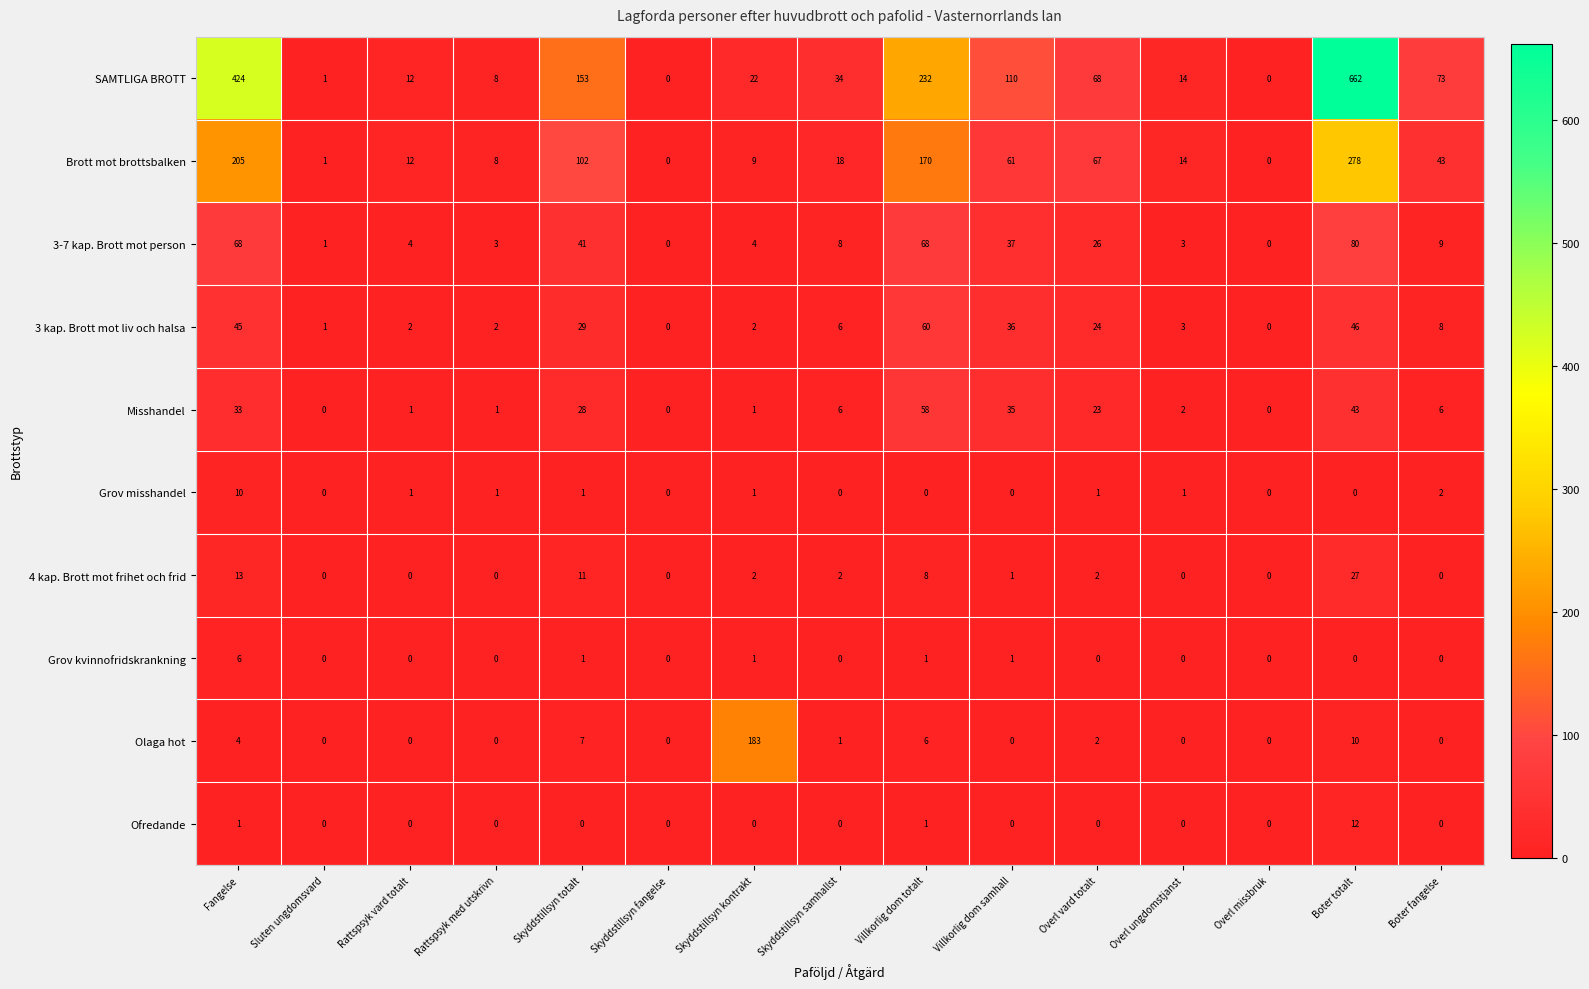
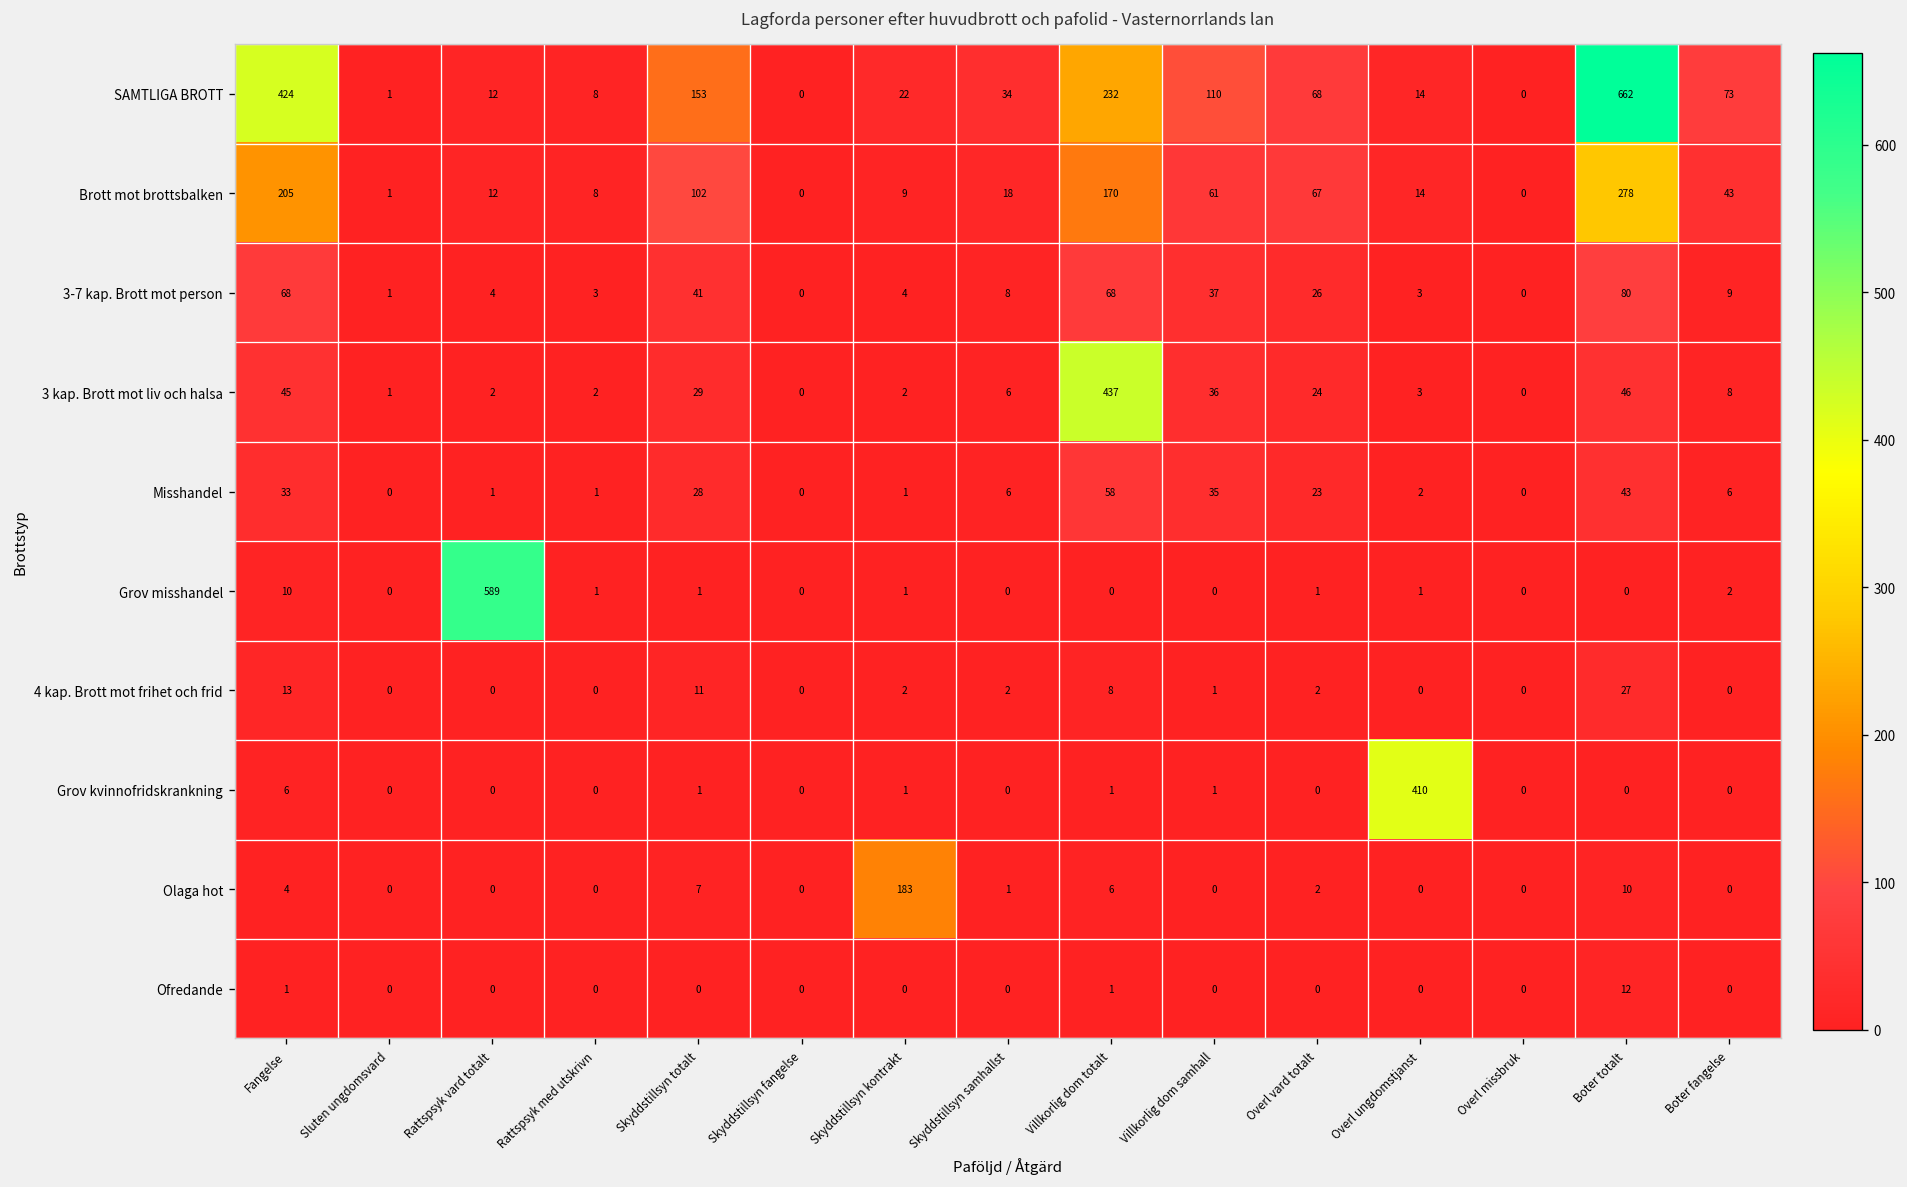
  {
    "SAMTLIGA BROTT": {
      "Fangelse": 424,
      "Sluten ungdomsvard": 1,
      "Rattspsyk vard totalt": 12,
      "Rattspsyk med utskrivn": 8,
      "Skyddstillsyn totalt": 153,
      "Skyddstillsyn fangelse": 0,
      "Skyddstillsyn kontrakt": 22,
      "Skyddstillsyn samhallst": 34,
      "Villkorlig dom totalt": 232,
      "Villkorlig dom samhall": 110,
      "Overl vard totalt": 68,
      "Overl ungdomstjanst": 14,
      "Overl missbruk": 0,
      "Boter totalt": 662,
      "Boter fangelse": 73
    },
    "Brott mot brottsbalken": {
      "Fangelse": 205,
      "Sluten ungdomsvard": 1,
      "Rattspsyk vard totalt": 12,
      "Rattspsyk med utskrivn": 8,
      "Skyddstillsyn totalt": 102,
      "Skyddstillsyn fangelse": 0,
      "Skyddstillsyn kontrakt": 9,
      "Skyddstillsyn samhallst": 18,
      "Villkorlig dom totalt": 170,
      "Villkorlig dom samhall": 61,
      "Overl vard totalt": 67,
      "Overl ungdomstjanst": 14,
      "Overl missbruk": 0,
      "Boter totalt": 278,
      "Boter fangelse": 43
    },
    "3-7 kap. Brott mot person": {
      "Fangelse": 68,
      "Sluten ungdomsvard": 1,
      "Rattspsyk vard totalt": 4,
      "Rattspsyk med utskrivn": 3,
      "Skyddstillsyn totalt": 41,
      "Skyddstillsyn fangelse": 0,
      "Skyddstillsyn kontrakt": 4,
      "Skyddstillsyn samhallst": 8,
      "Villkorlig dom totalt": 68,
      "Villkorlig dom samhall": 37,
      "Overl vard totalt": 26,
      "Overl ungdomstjanst": 3,
      "Overl missbruk": 0,
      "Boter totalt": 80,
      "Boter fangelse": 9
    },
    "3 kap. Brott mot liv och halsa": {
      "Fangelse": 45,
      "Sluten ungdomsvard": 1,
      "Rattspsyk vard totalt": 2,
      "Rattspsyk med utskrivn": 2,
      "Skyddstillsyn totalt": 29,
      "Skyddstillsyn fangelse": 0,
      "Skyddstillsyn kontrakt": 2,
      "Skyddstillsyn samhallst": 6,
-     "Villkorlig dom totalt": 60,
+     "Villkorlig dom totalt": 437,
      "Villkorlig dom samhall": 36,
      "Overl vard totalt": 24,
      "Overl ungdomstjanst": 3,
      "Overl missbruk": 0,
      "Boter totalt": 46,
      "Boter fangelse": 8
    },
    "Misshandel": {
      "Fangelse": 33,
      "Sluten ungdomsvard": 0,
      "Rattspsyk vard totalt": 1,
      "Rattspsyk med utskrivn": 1,
      "Skyddstillsyn totalt": 28,
      "Skyddstillsyn fangelse": 0,
      "Skyddstillsyn kontrakt": 1,
      "Skyddstillsyn samhallst": 6,
      "Villkorlig dom totalt": 58,
      "Villkorlig dom samhall": 35,
      "Overl vard totalt": 23,
      "Overl ungdomstjanst": 2,
      "Overl missbruk": 0,
      "Boter totalt": 43,
      "Boter fangelse": 6
    },
    "Grov misshandel": {
      "Fangelse": 10,
      "Sluten ungdomsvard": 0,
-     "Rattspsyk vard totalt": 1,
+     "Rattspsyk vard totalt": 589,
      "Rattspsyk med utskrivn": 1,
      "Skyddstillsyn totalt": 1,
      "Skyddstillsyn fangelse": 0,
      "Skyddstillsyn kontrakt": 1,
      "Skyddstillsyn samhallst": 0,
      "Villkorlig dom totalt": 0,
      "Villkorlig dom samhall": 0,
      "Overl vard totalt": 1,
      "Overl ungdomstjanst": 1,
      "Overl missbruk": 0,
      "Boter totalt": 0,
      "Boter fangelse": 2
    },
    "4 kap. Brott mot frihet och frid": {
      "Fangelse": 13,
      "Sluten ungdomsvard": 0,
      "Rattspsyk vard totalt": 0,
      "Rattspsyk med utskrivn": 0,
      "Skyddstillsyn totalt": 11,
      "Skyddstillsyn fangelse": 0,
      "Skyddstillsyn kontrakt": 2,
      "Skyddstillsyn samhallst": 2,
      "Villkorlig dom totalt": 8,
      "Villkorlig dom samhall": 1,
      "Overl vard totalt": 2,
      "Overl ungdomstjanst": 0,
      "Overl missbruk": 0,
      "Boter totalt": 27,
      "Boter fangelse": 0
    },
    "Grov kvinnofridskrankning": {
      "Fangelse": 6,
      "Sluten ungdomsvard": 0,
      "Rattspsyk vard totalt": 0,
      "Rattspsyk med utskrivn": 0,
      "Skyddstillsyn totalt": 1,
      "Skyddstillsyn fangelse": 0,
      "Skyddstillsyn kontrakt": 1,
      "Skyddstillsyn samhallst": 0,
      "Villkorlig dom totalt": 1,
      "Villkorlig dom samhall": 1,
      "Overl vard totalt": 0,
-     "Overl ungdomstjanst": 0,
+     "Overl ungdomstjanst": 410,
      "Overl missbruk": 0,
      "Boter totalt": 0,
      "Boter fangelse": 0
    },
    "Olaga hot": {
      "Fangelse": 4,
      "Sluten ungdomsvard": 0,
      "Rattspsyk vard totalt": 0,
      "Rattspsyk med utskrivn": 0,
      "Skyddstillsyn totalt": 7,
      "Skyddstillsyn fangelse": 0,
      "Skyddstillsyn kontrakt": 183,
      "Skyddstillsyn samhallst": 1,
      "Villkorlig dom totalt": 6,
      "Villkorlig dom samhall": 0,
      "Overl vard totalt": 2,
      "Overl ungdomstjanst": 0,
      "Overl missbruk": 0,
      "Boter totalt": 10,
      "Boter fangelse": 0
    },
    "Ofredande": {
      "Fangelse": 1,
      "Sluten ungdomsvard": 0,
      "Rattspsyk vard totalt": 0,
      "Rattspsyk med utskrivn": 0,
      "Skyddstillsyn totalt": 0,
      "Skyddstillsyn fangelse": 0,
      "Skyddstillsyn kontrakt": 0,
      "Skyddstillsyn samhallst": 0,
      "Villkorlig dom totalt": 1,
      "Villkorlig dom samhall": 0,
      "Overl vard totalt": 0,
      "Overl ungdomstjanst": 0,
      "Overl missbruk": 0,
      "Boter totalt": 12,
      "Boter fangelse": 0
    }
  }
